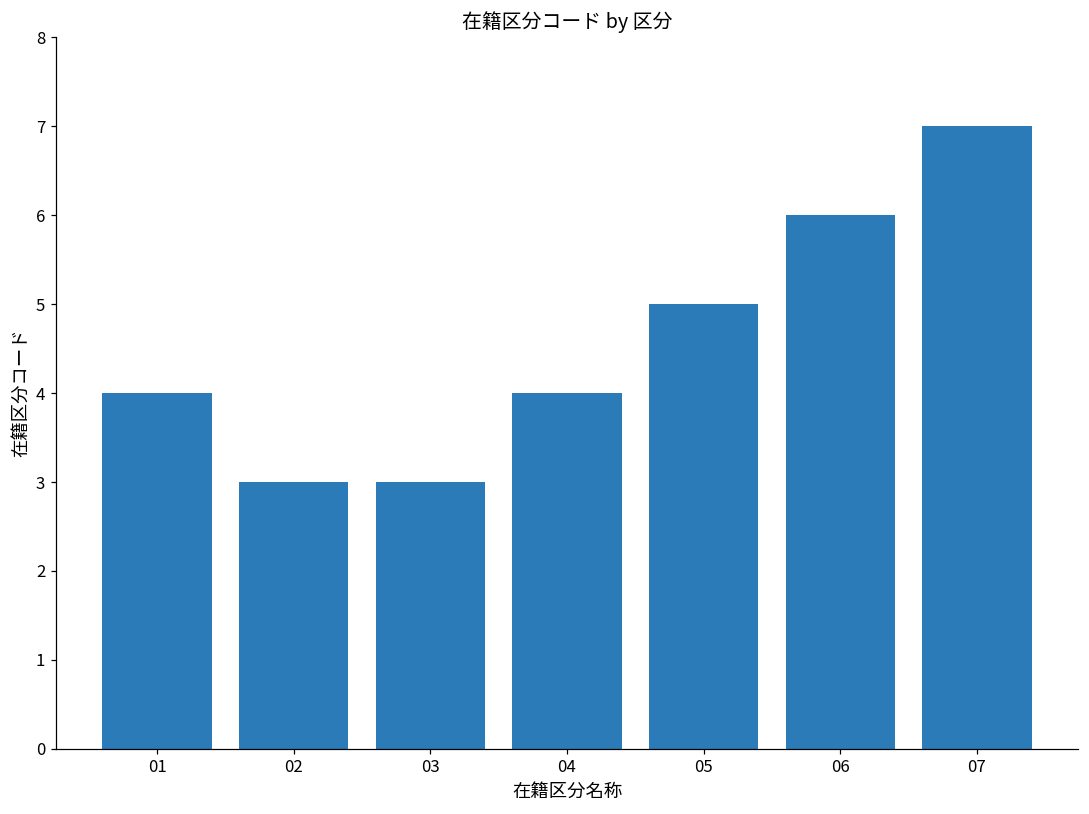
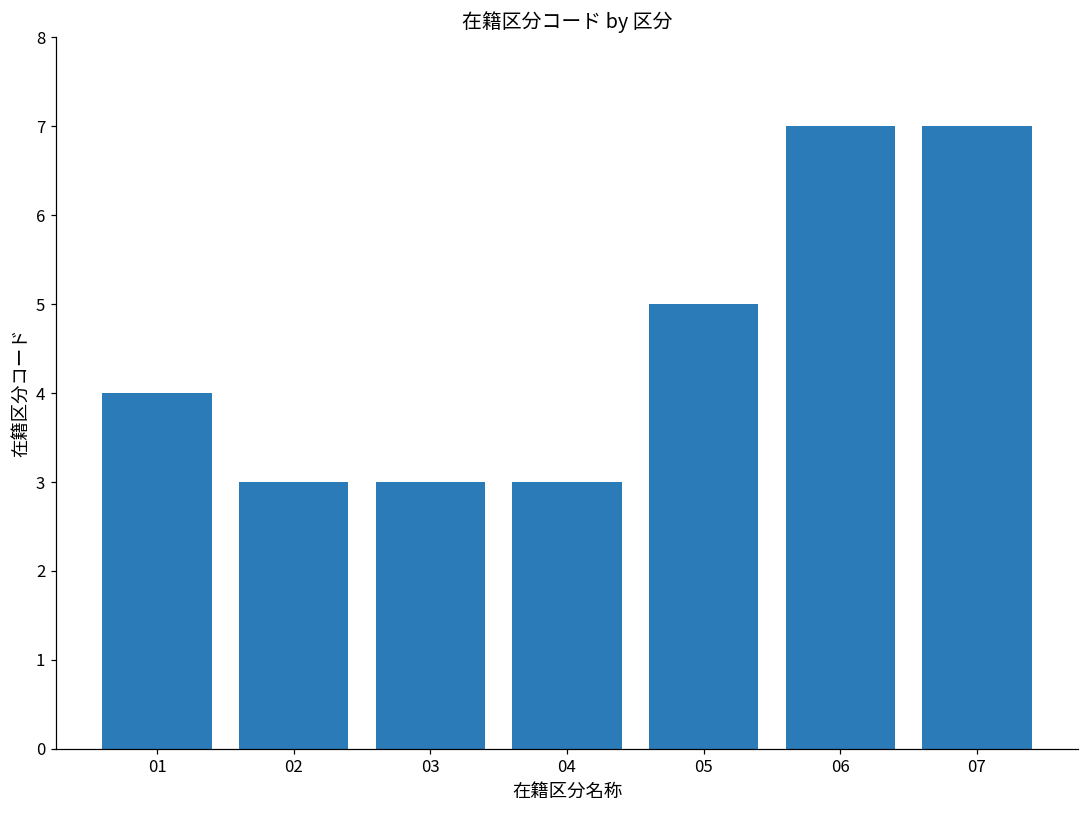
  {
    "01": 4,
    "02": 3,
    "03": 3,
-   "04": 4,
+   "04": 3,
    "05": 5,
-   "06": 6,
+   "06": 7,
    "07": 7
  }
